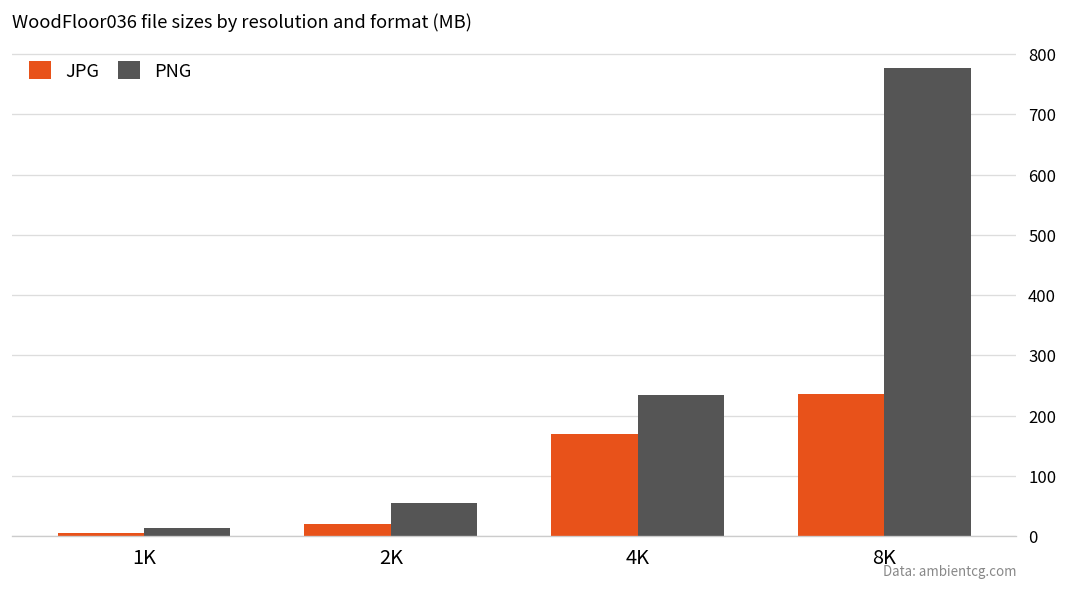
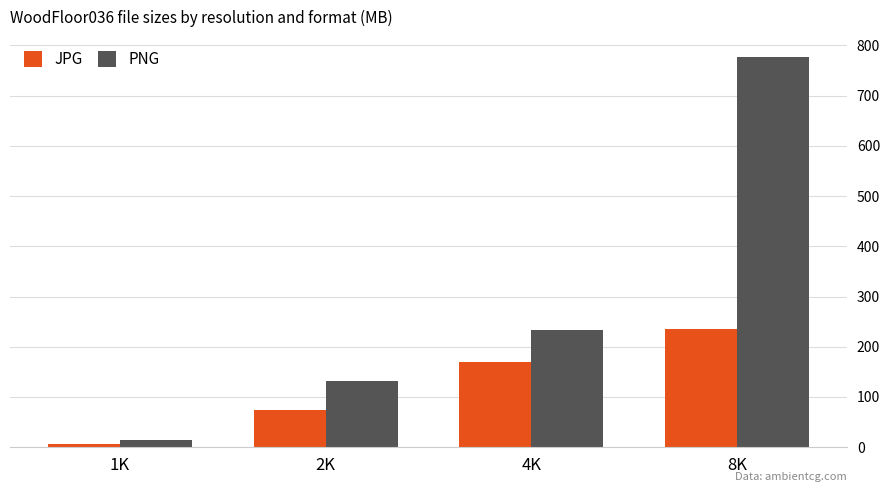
  {
    "JPG": {
      "1K": 10,
-     "2K": 20,
+     "2K": 70,
      "4K": 170,
      "8K": 240
    },
    "PNG": {
      "1K": 10,
-     "2K": 60,
+     "2K": 130,
      "4K": 230,
      "8K": 780
    }
  }
